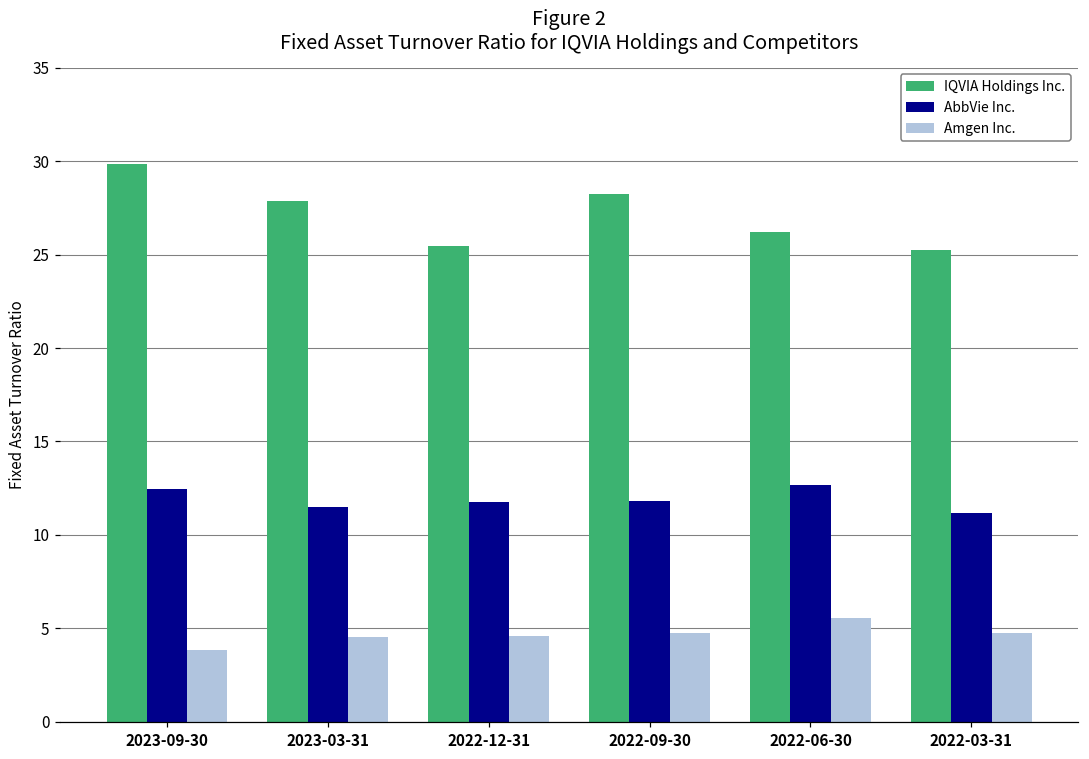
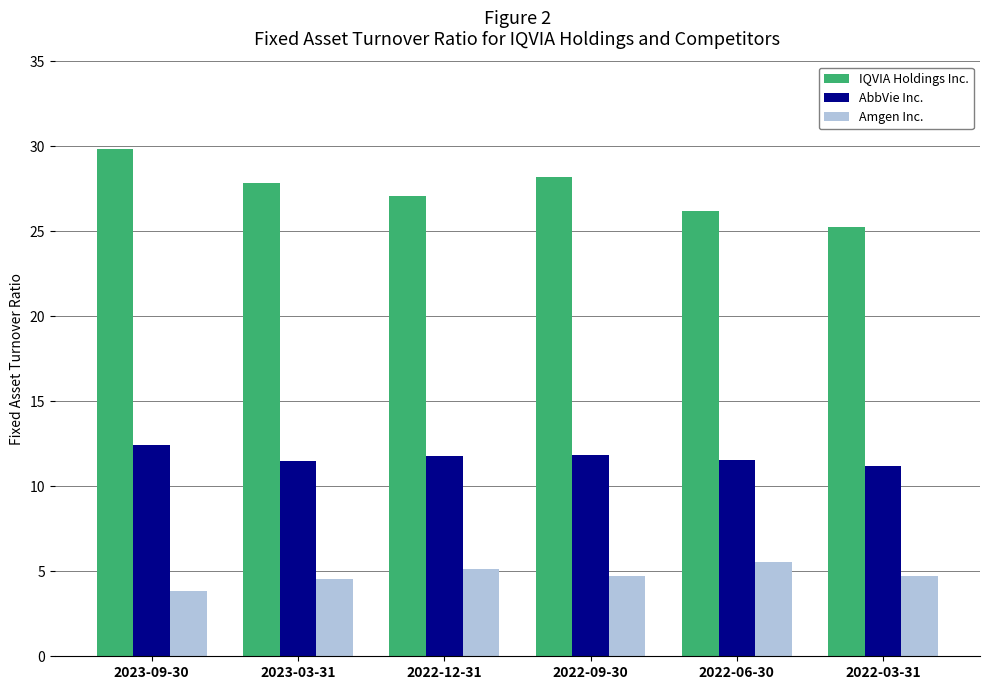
  {
    "IQVIA Holdings Inc.": {
      "2023-09-30": 29.8,
      "2023-03-31": 27.9,
-     "2022-12-31": 25.5,
+     "2022-12-31": 27.1,
      "2022-09-30": 28.2,
      "2022-06-30": 26.2,
      "2022-03-31": 25.2
    },
    "AbbVie Inc.": {
      "2023-09-30": 12.5,
      "2023-03-31": 11.5,
      "2022-12-31": 11.8,
      "2022-09-30": 11.8,
-     "2022-06-30": 12.7,
+     "2022-06-30": 11.6,
      "2022-03-31": 11.2
    },
    "Amgen Inc.": {
      "2023-09-30": 3.9,
      "2023-03-31": 4.6,
-     "2022-12-31": 4.6,
+     "2022-12-31": 5.1,
      "2022-09-30": 4.7,
      "2022-06-30": 5.5,
      "2022-03-31": 4.8
    }
  }
